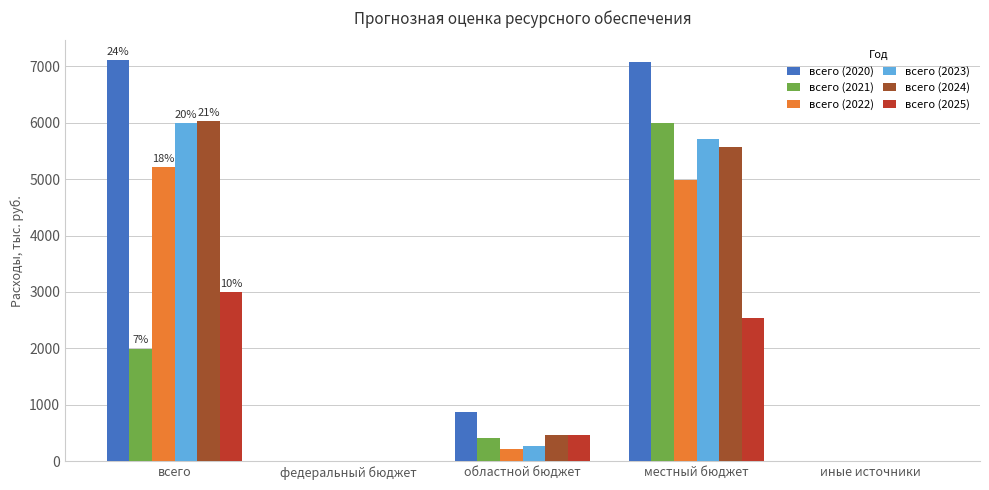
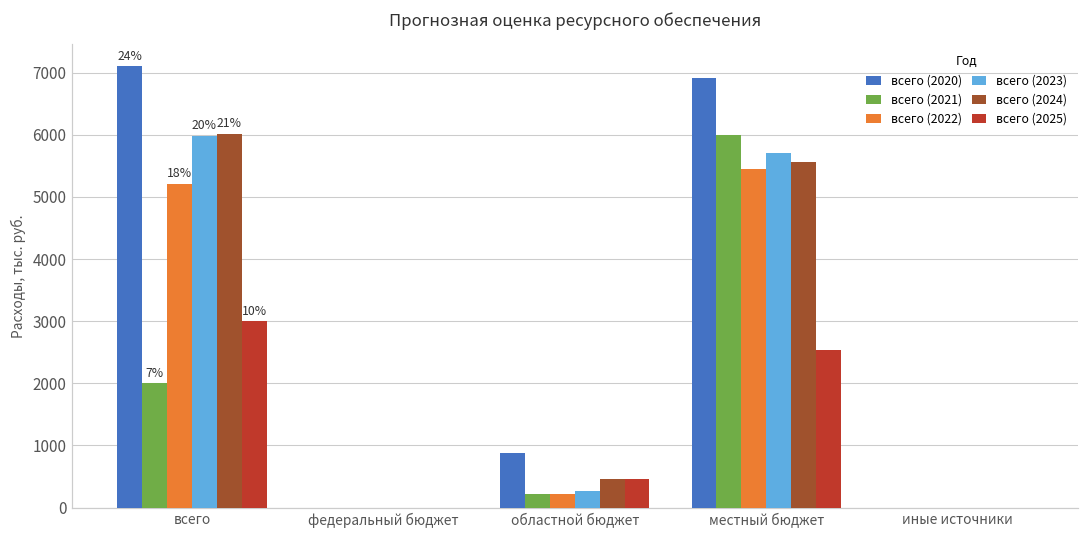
  {
    "всего (2020)": {
      "федеральный бюджет": 0,
      "областной бюджет": 900,
-     "местный бюджет": 7100,
+     "местный бюджет": 6900,
      "иные источники": 0
    },
    "всего (2021)": {
      "федеральный бюджет": 0,
-     "областной бюджет": 400,
+     "областной бюджет": 200,
      "местный бюджет": 6000,
      "иные источники": 0
    },
    "всего (2022)": {
      "федеральный бюджет": 0,
      "областной бюджет": 200,
-     "местный бюджет": 5000,
+     "местный бюджет": 5400,
      "иные источники": 0
    },
    "всего (2023)": {
      "федеральный бюджет": 0,
      "областной бюджет": 300,
      "местный бюджет": 5700,
      "иные источники": 0
    }
  }
